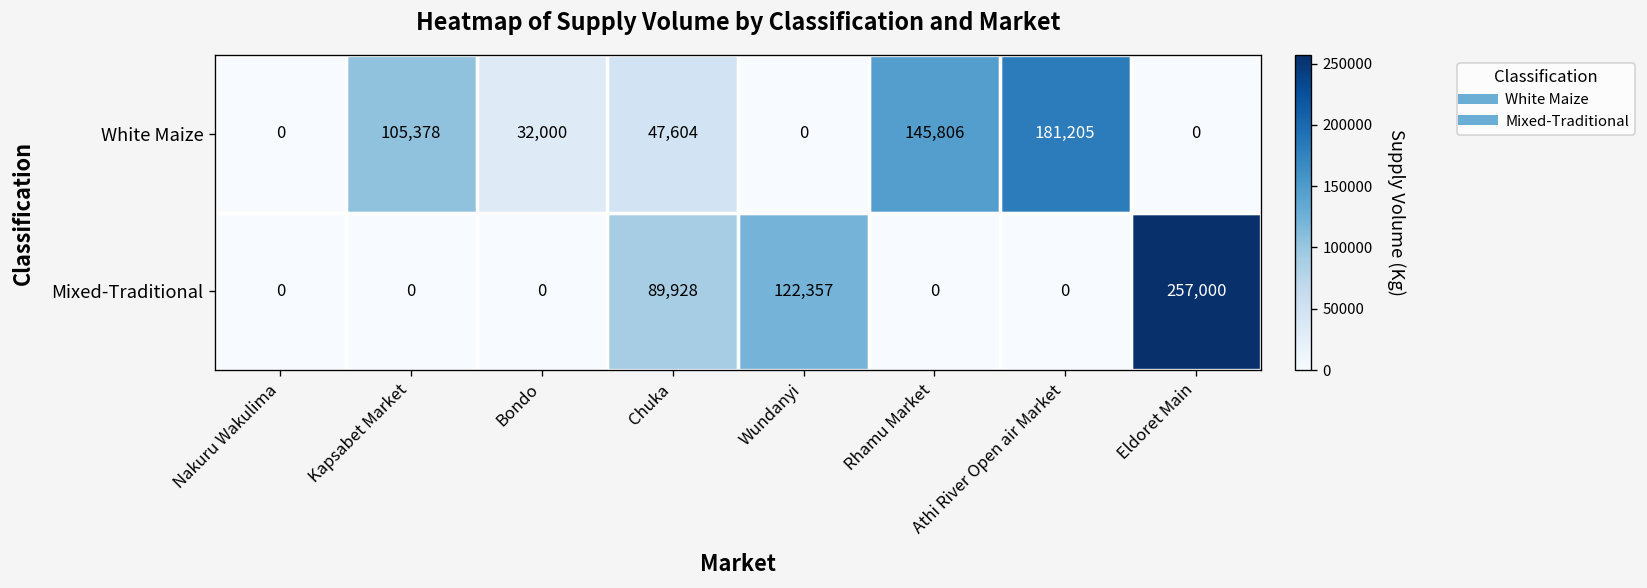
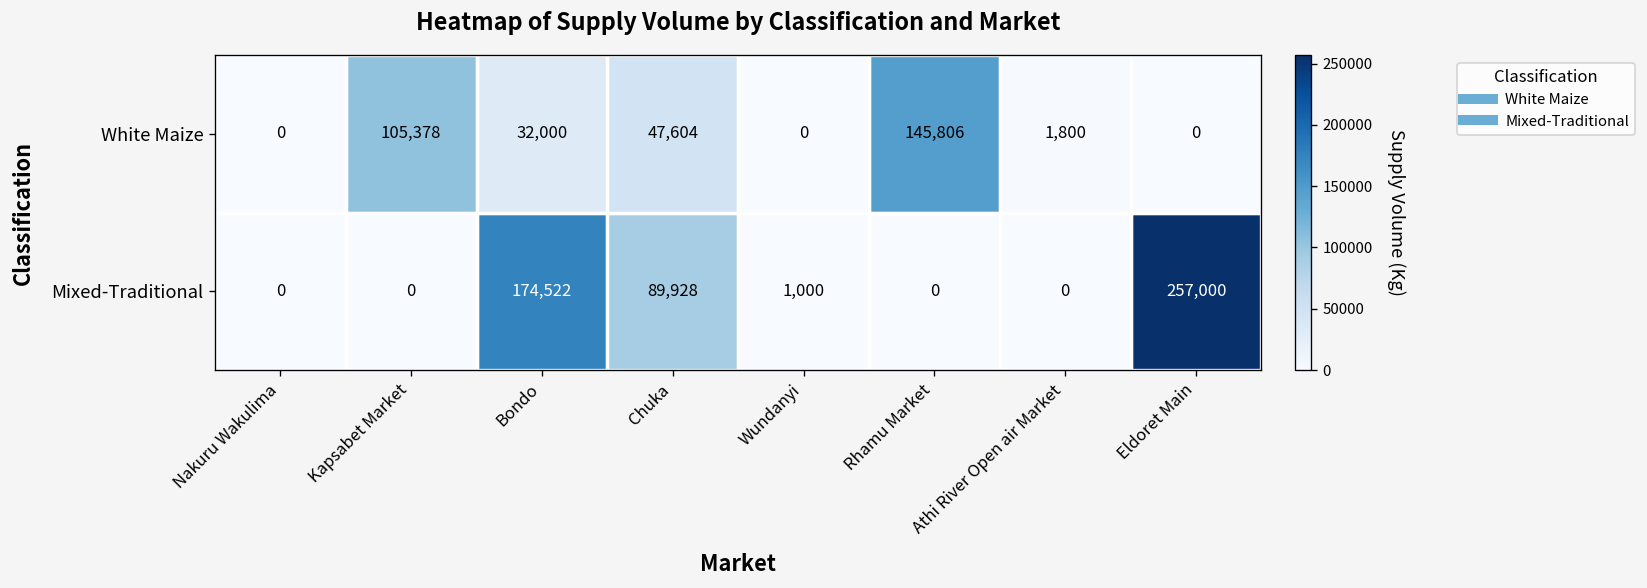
  {
    "White Maize": {
      "Nakuru Wakulima": "0",
      "Kapsabet Market": "105,378",
      "Bondo": "32,000",
      "Chuka": "47,604",
      "Wundanyi": "0",
      "Rhamu Market": "145,806",
-     "Athi River Open air Market": "181,205",
+     "Athi River Open air Market": "1,800",
      "Eldoret Main": "0"
    },
    "Mixed-Traditional": {
      "Nakuru Wakulima": "0",
      "Kapsabet Market": "0",
-     "Bondo": "0",
+     "Bondo": "174,522",
      "Chuka": "89,928",
-     "Wundanyi": "122,357",
+     "Wundanyi": "1,000",
      "Rhamu Market": "0",
      "Athi River Open air Market": "0",
      "Eldoret Main": "257,000"
    }
  }
